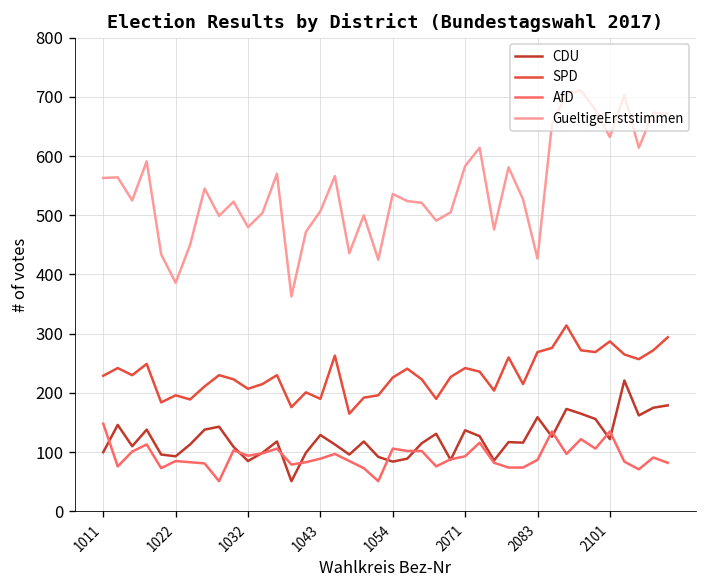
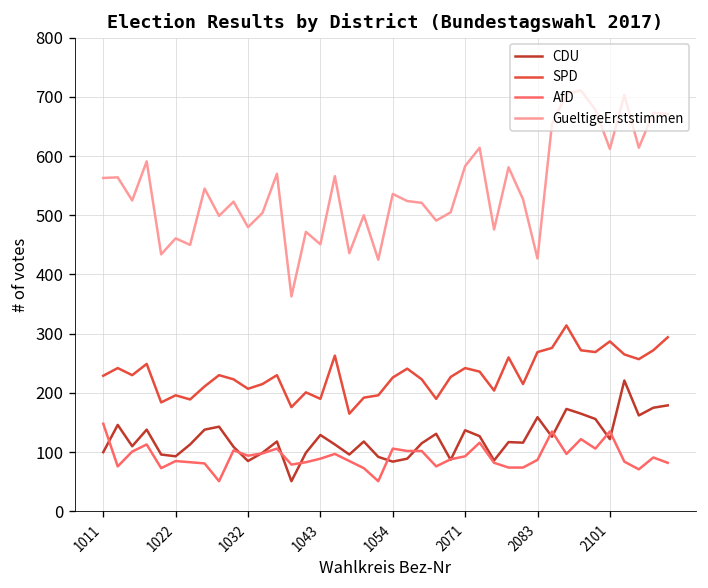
  {
    "GueltigeErststimmen": {
      "1011": 560,
-     "1022": 390,
+     "1022": 460,
      "1032": 480,
-     "1043": 510,
+     "1043": 450,
      "1054": 540,
      "2071": 580,
      "2083": 430,
-     "2101": 630
+     "2101": 610
    }
  }
